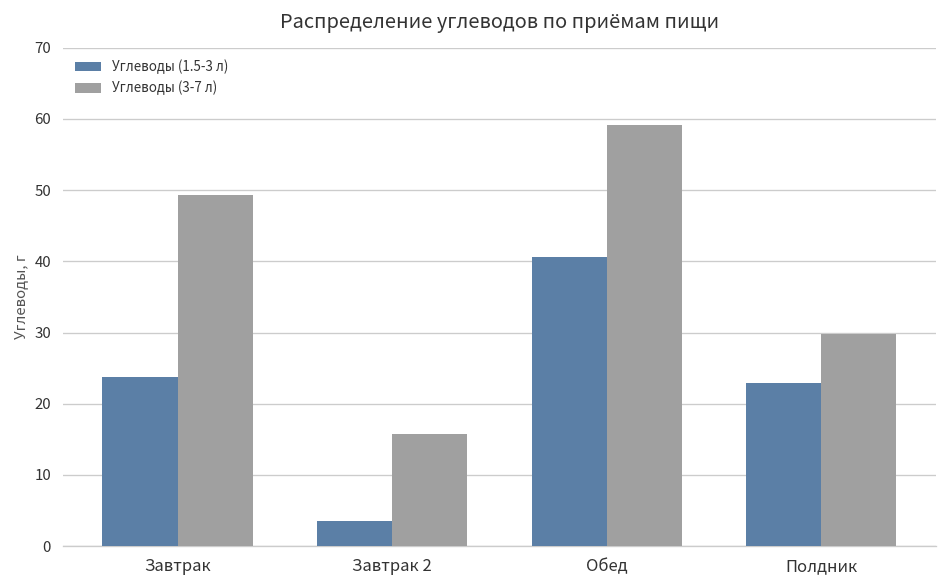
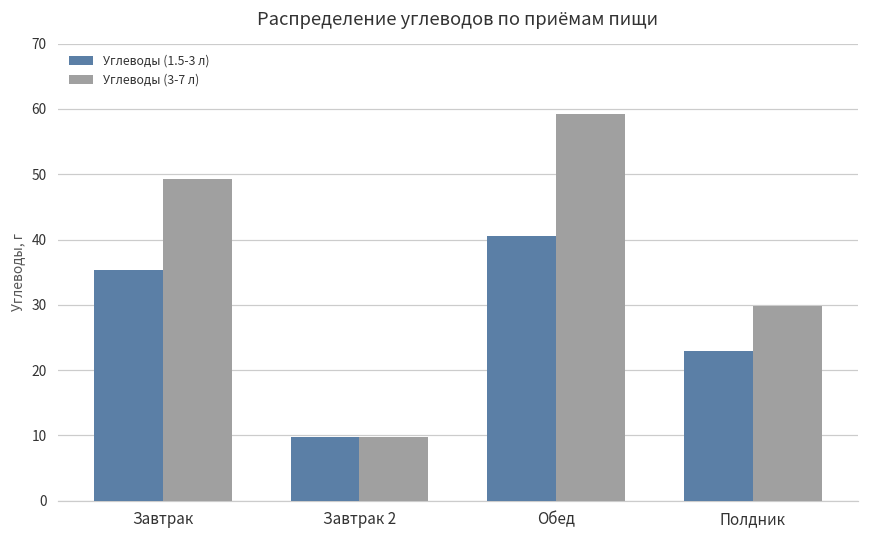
  {
    "Углеводы (1.5-3 л)": {
-     "Завтрак": 24,
-     "Завтрак 2": 4,
+     "Завтрак": 35,
+     "Завтрак 2": 10,
      "Обед": 41,
      "Полдник": 23
    },
    "Углеводы (3-7 л)": {
      "Завтрак": 49,
-     "Завтрак 2": 16,
+     "Завтрак 2": 10,
      "Обед": 59,
      "Полдник": 30
    }
  }
